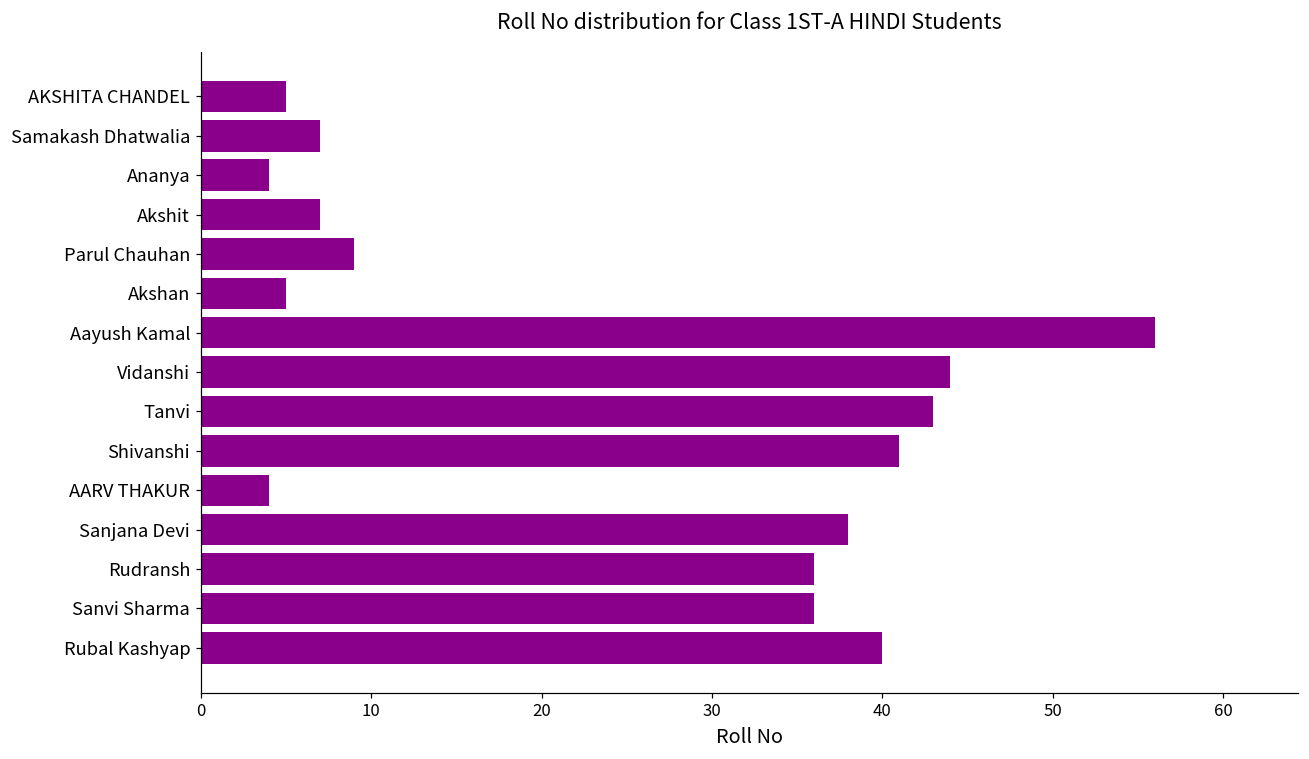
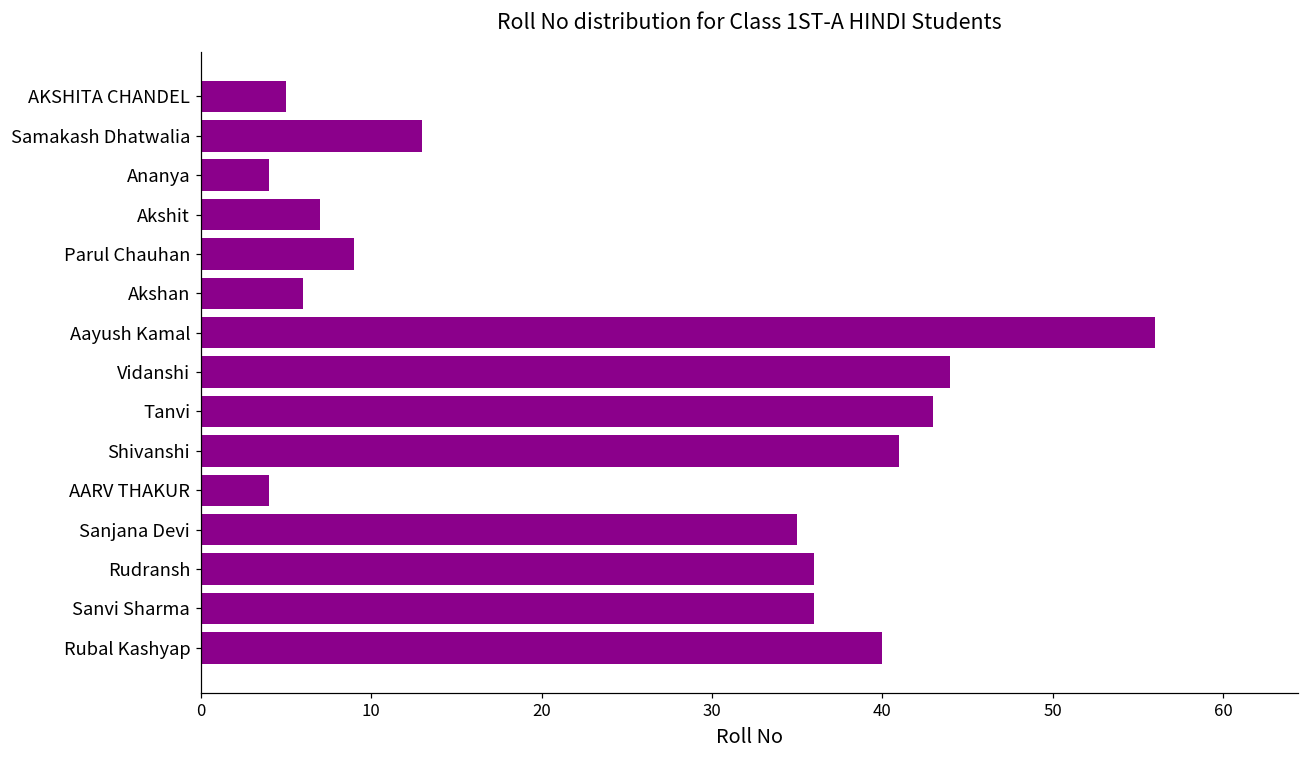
  {
    "AKSHITA CHANDEL": 5,
-   "Samakash Dhatwalia": 7,
+   "Samakash Dhatwalia": 13,
    "Ananya": 4,
    "Akshit": 7,
    "Parul Chauhan": 9,
-   "Akshan": 5,
+   "Akshan": 6,
    "Aayush Kamal": 56,
    "Vidanshi": 44,
    "Tanvi": 43,
    "Shivanshi": 41,
    "AARV THAKUR": 4,
-   "Sanjana Devi": 38,
+   "Sanjana Devi": 35,
    "Rudransh": 36,
    "Sanvi Sharma": 36,
    "Rubal Kashyap": 40
  }
